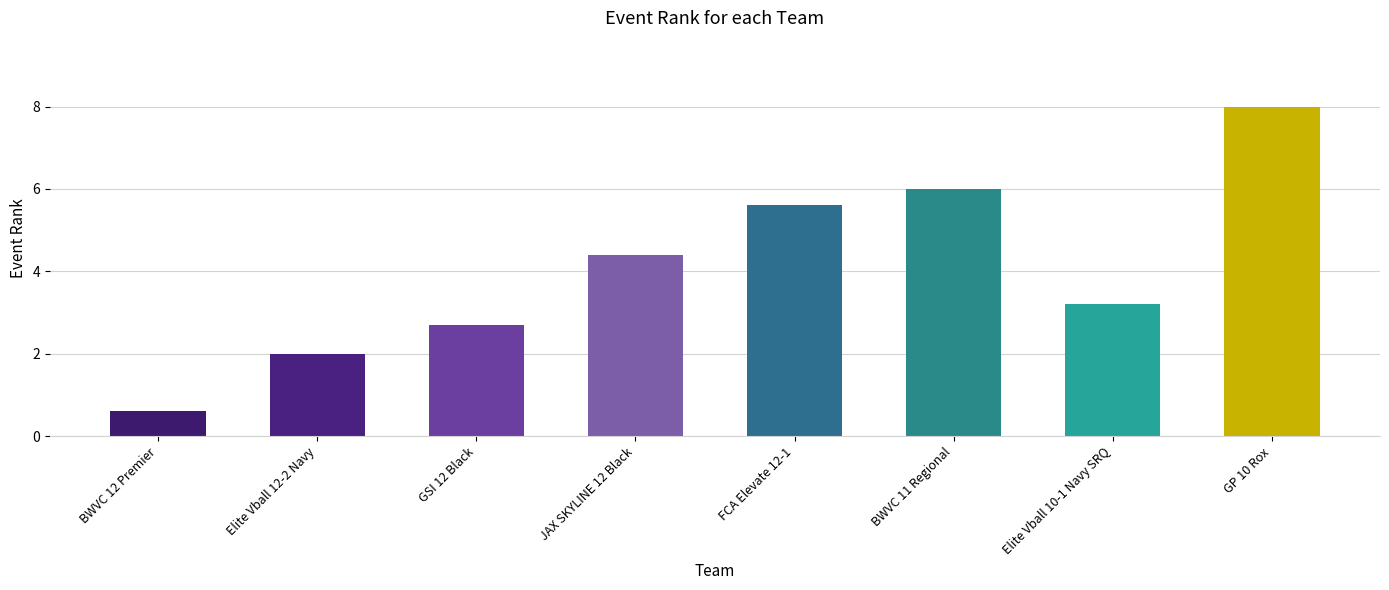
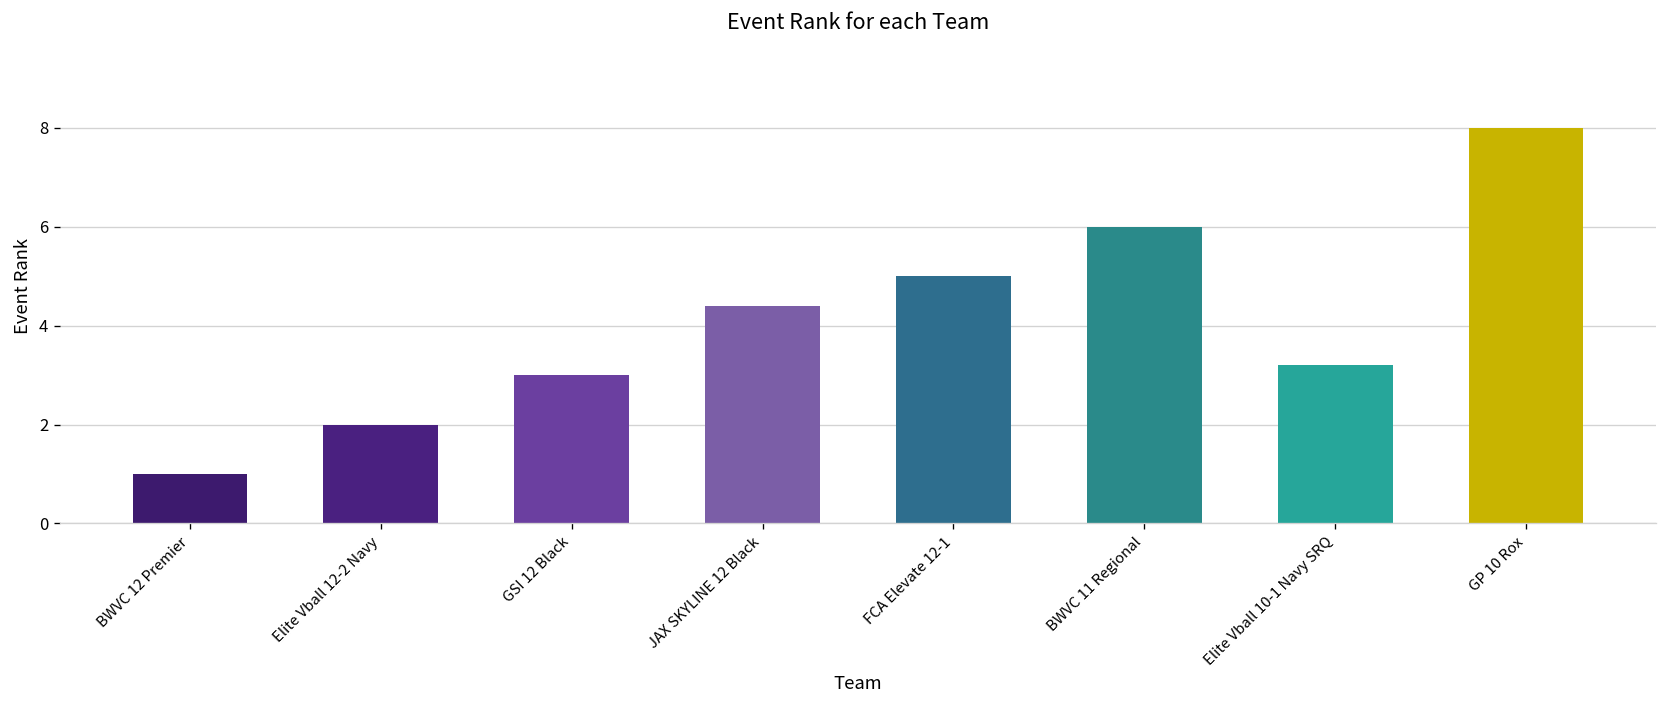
  {
-   "BWVC 12 Premier": 0.6,
+   "BWVC 12 Premier": 1.0,
    "Elite Vball 12-2 Navy": 2.0,
-   "GSI 12 Black": 2.7,
+   "GSI 12 Black": 3.0,
    "JAX SKYLINE 12 Black": 4.4,
-   "FCA Elevate 12-1": 5.6,
+   "FCA Elevate 12-1": 5.0,
    "BWVC 11 Regional": 6.0,
    "Elite Vball 10-1 Navy SRQ": 3.2,
    "GP 10 Rox": 8.0
  }
